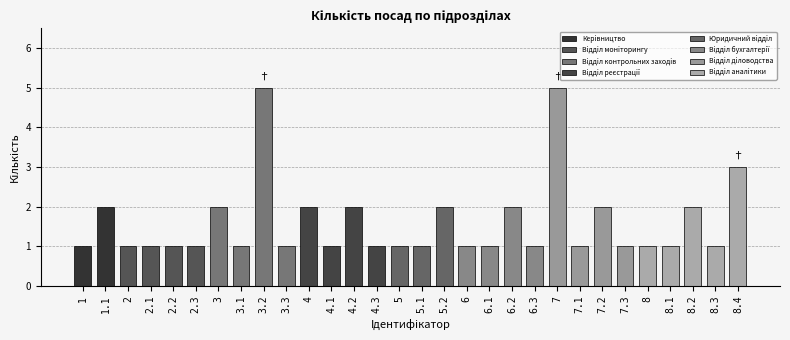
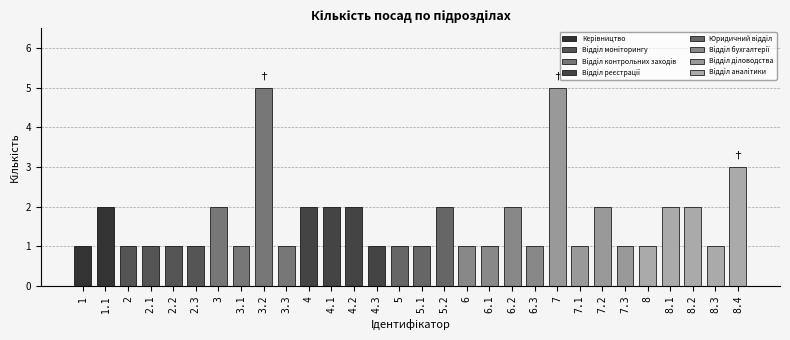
  {
    "1": 1,
    "1.1": 2,
    "2": 1,
    "2.1": 1,
    "2.2": 1,
    "2.3": 1,
    "3": 2,
    "3.1": 1,
    "3.2": 5,
    "3.3": 1,
    "4": 2,
-   "4.1": 1,
+   "4.1": 2,
    "4.2": 2,
    "4.3": 1,
    "5": 1,
    "5.1": 1,
    "5.2": 2,
    "6": 1,
    "6.1": 1,
    "6.2": 2,
    "6.3": 1,
    "7": 5,
    "7.1": 1,
    "7.2": 2,
    "7.3": 1,
    "8": 1,
-   "8.1": 1,
+   "8.1": 2,
    "8.2": 2,
    "8.3": 1,
    "8.4": 3
  }
